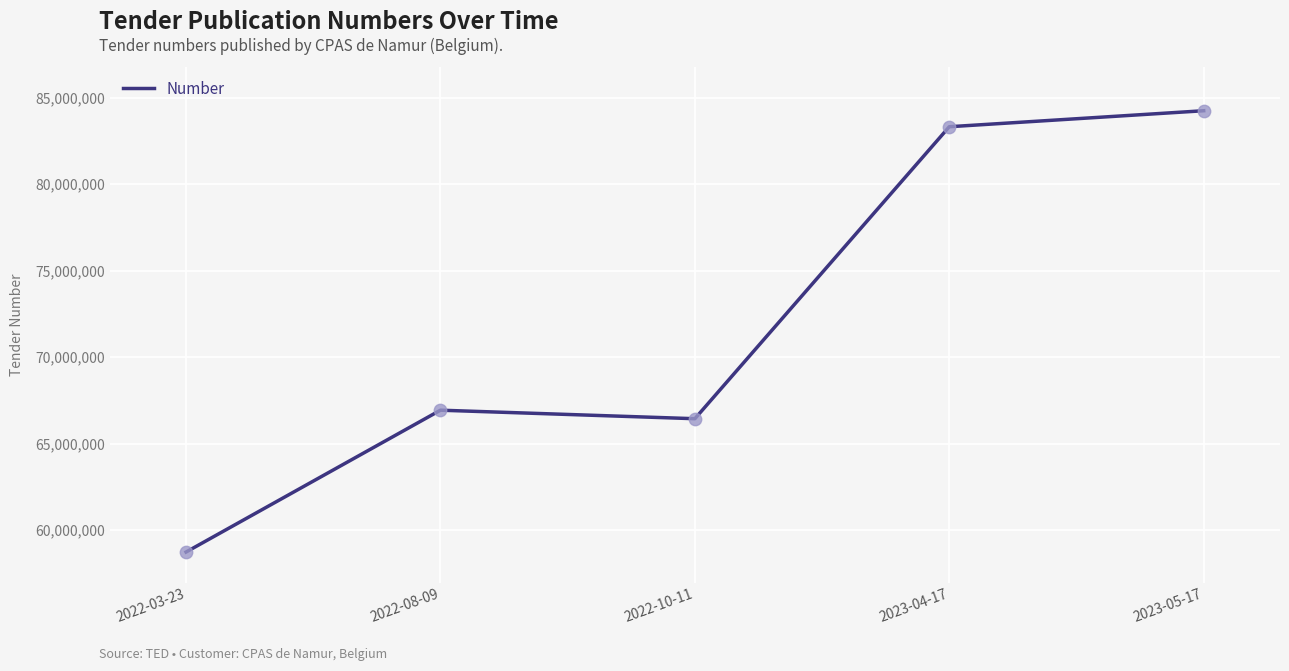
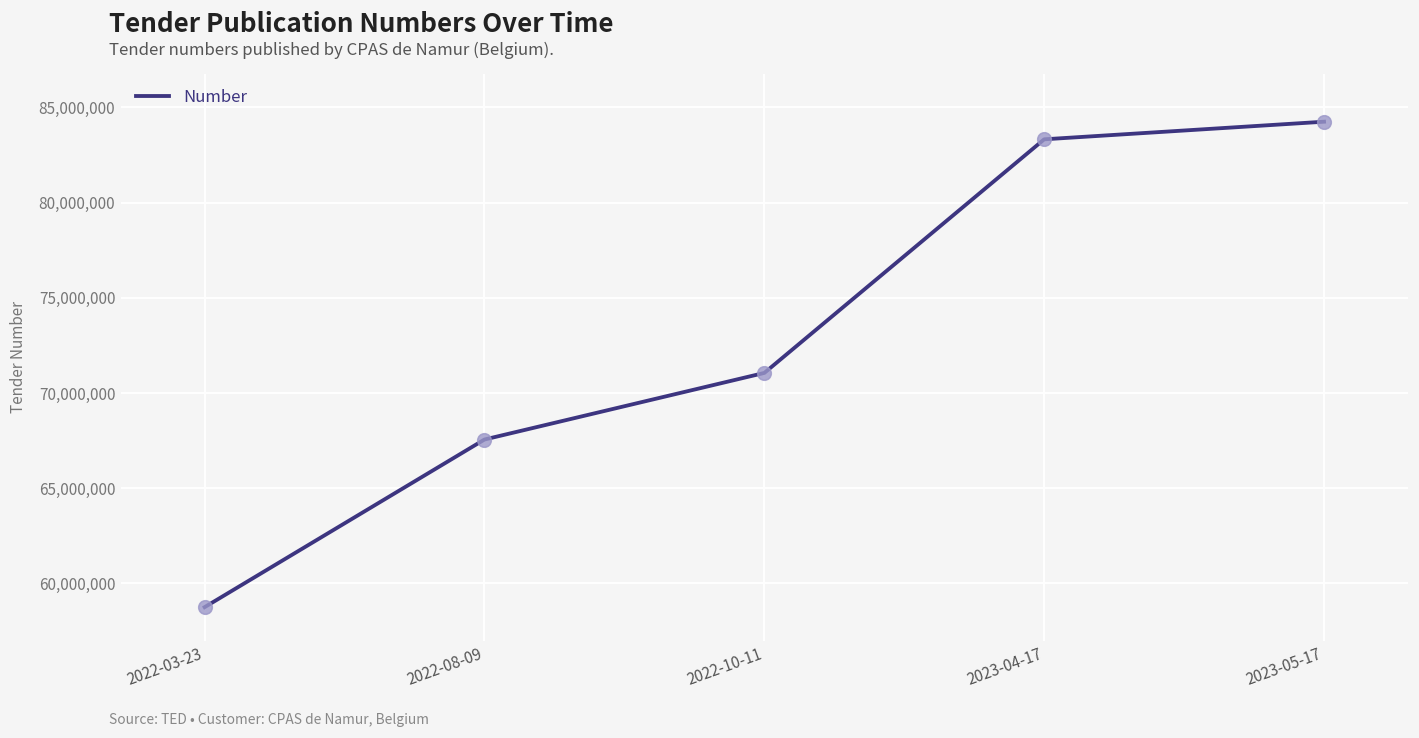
  {
    "2022-03-23": "58,700,000",
-   "2022-08-09": "66,900,000",
-   "2022-10-11": "66,400,000",
+   "2022-08-09": "67,600,000",
+   "2022-10-11": "71,000,000",
    "2023-04-17": "83,300,000",
    "2023-05-17": "84,200,000"
  }
